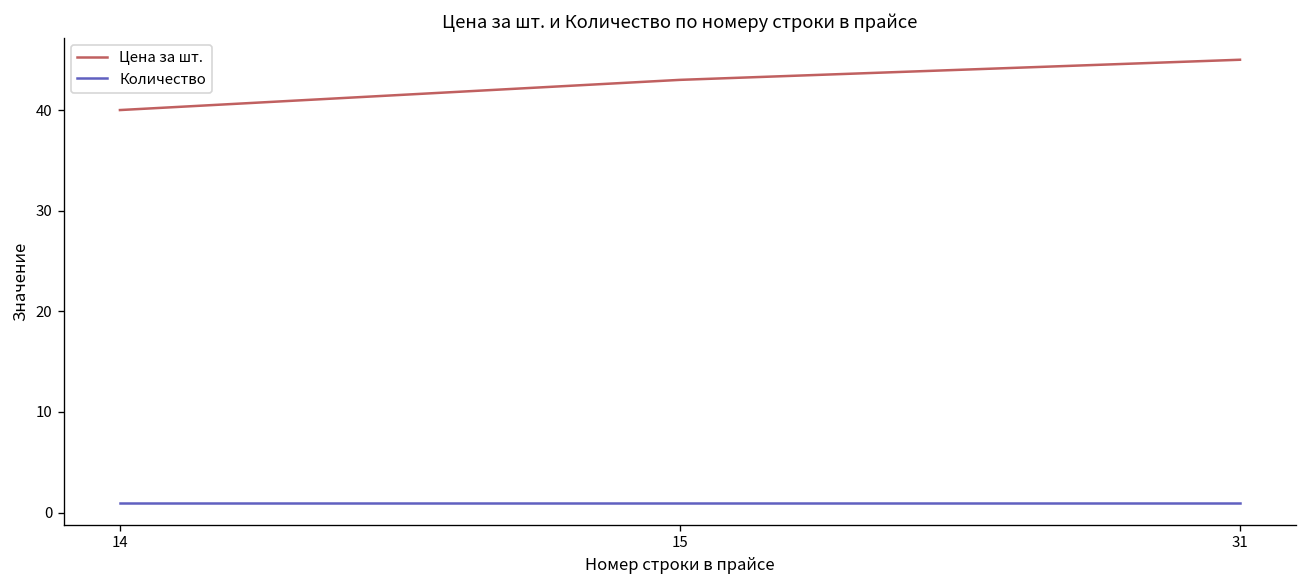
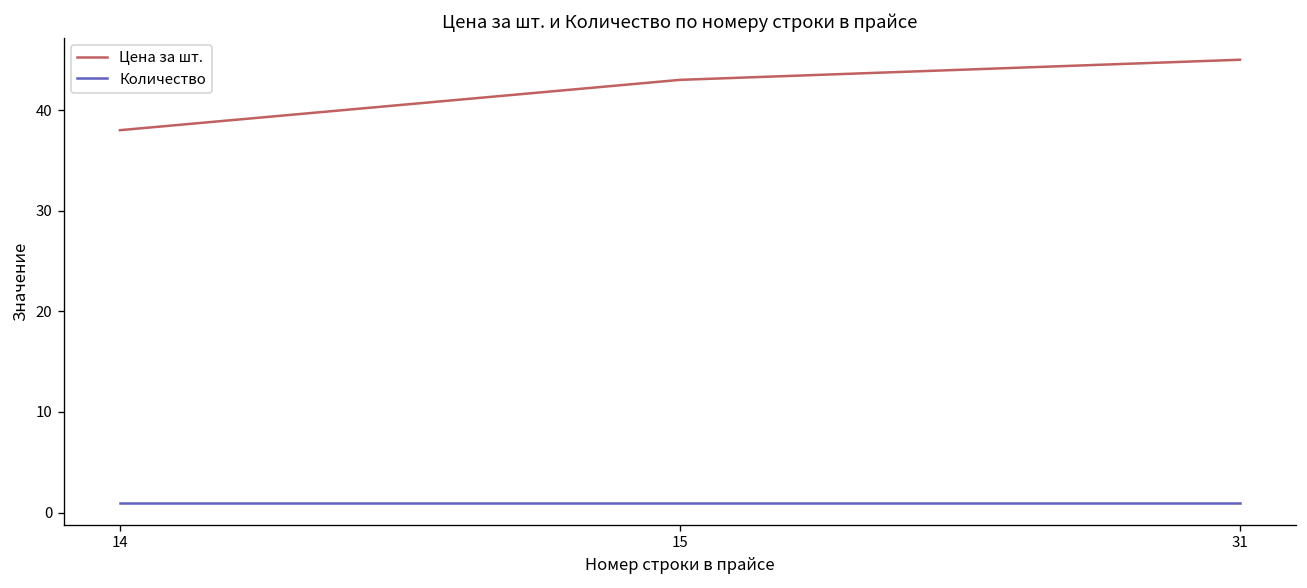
  {
    "Цена за шт.": {
-     "14": 40,
+     "14": 38,
      "15": 43,
      "31": 45
    },
    "Количество": {
      "14": 1,
      "15": 1,
      "31": 1
    }
  }
